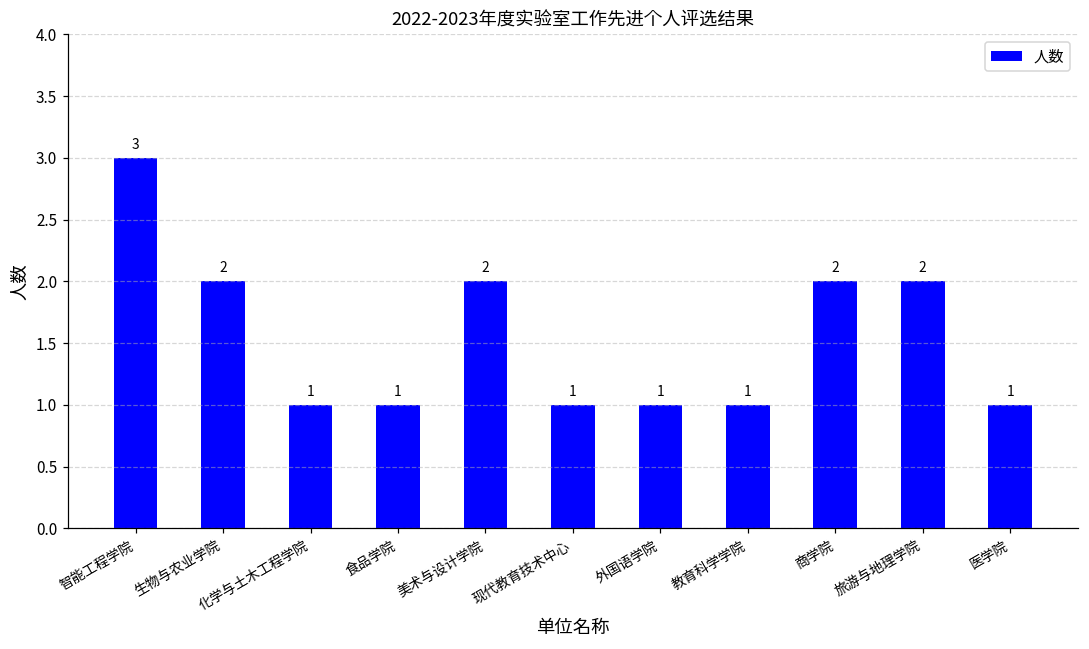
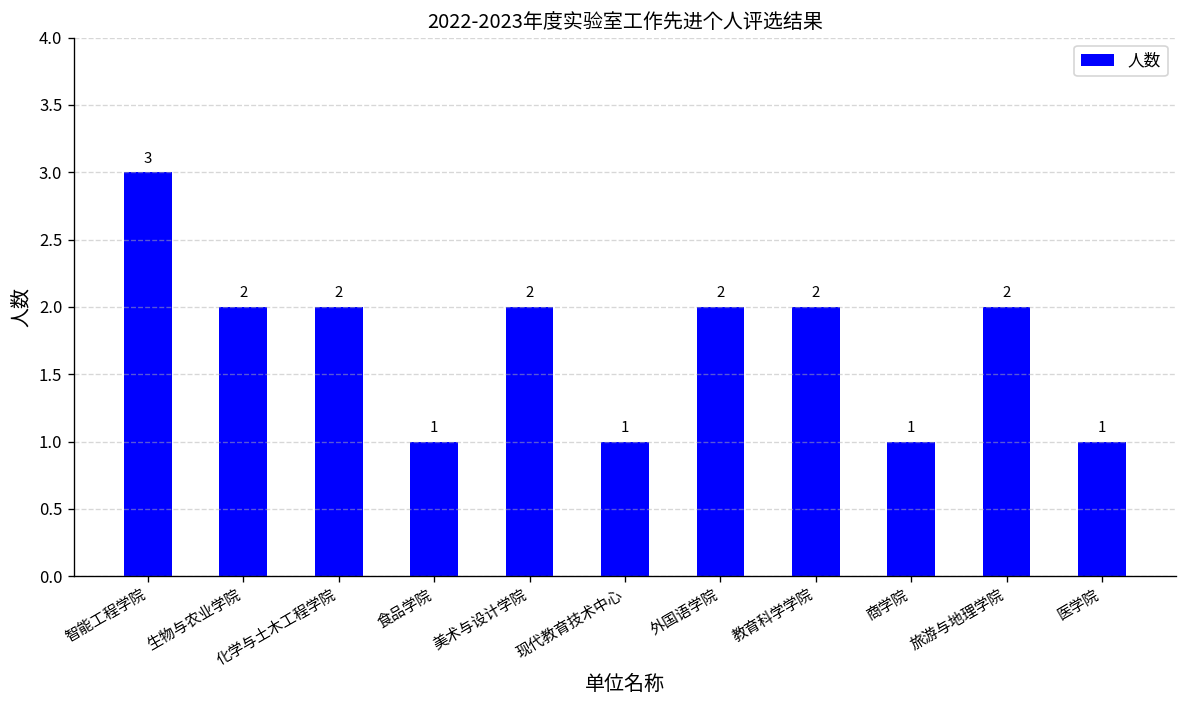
  {
    "智能工程学院": 3,
    "生物与农业学院": 2,
-   "化学与土木工程学院": 1,
+   "化学与土木工程学院": 2,
    "食品学院": 1,
    "美术与设计学院": 2,
    "现代教育技术中心": 1,
-   "外国语学院": 1,
-   "教育科学学院": 1,
-   "商学院": 2,
+   "外国语学院": 2,
+   "教育科学学院": 2,
+   "商学院": 1,
    "旅游与地理学院": 2,
    "医学院": 1
  }
